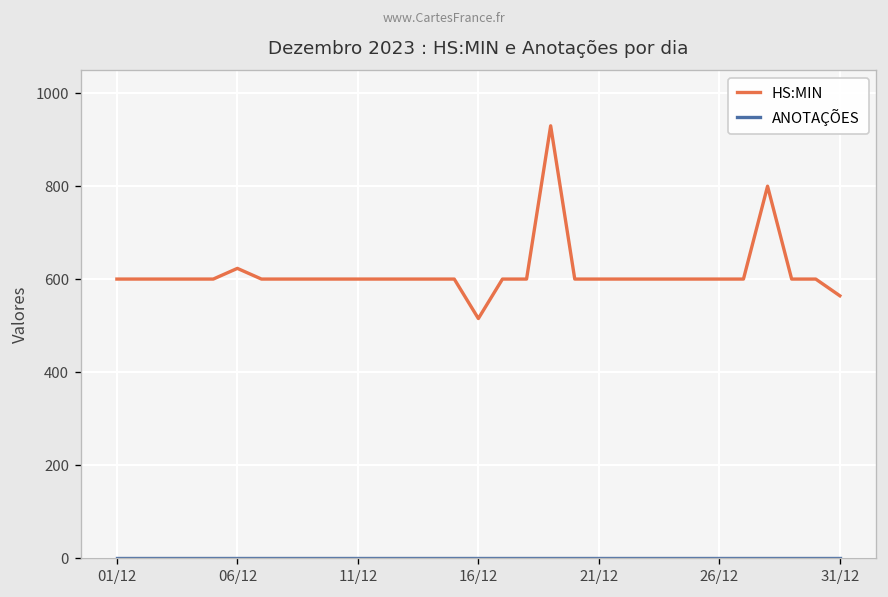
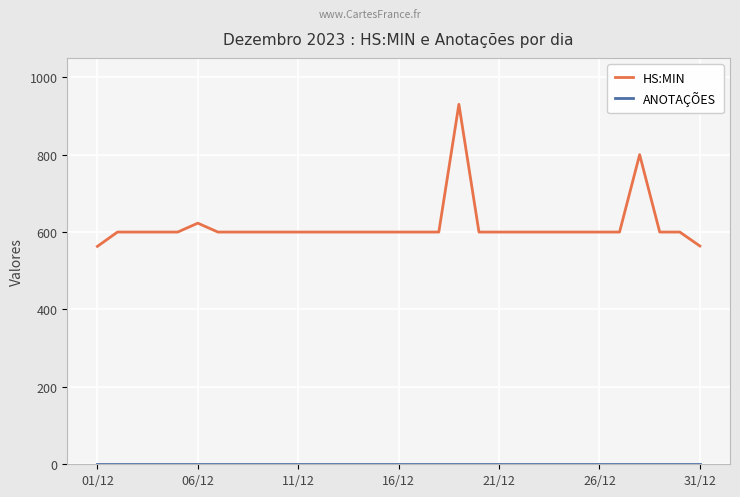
  {
    "HS:MIN": {
-     "01/12": 600,
+     "01/12": 560,
      "06/12": 620,
      "11/12": 600,
-     "16/12": 520,
+     "16/12": 600,
      "21/12": 600,
      "26/12": 600,
      "31/12": 560
    },
    "ANOTAÇÕES": {
      "01/12": 0,
      "06/12": 0,
      "11/12": 0,
      "16/12": 0,
      "21/12": 0,
      "26/12": 0,
      "31/12": 0
    }
  }
